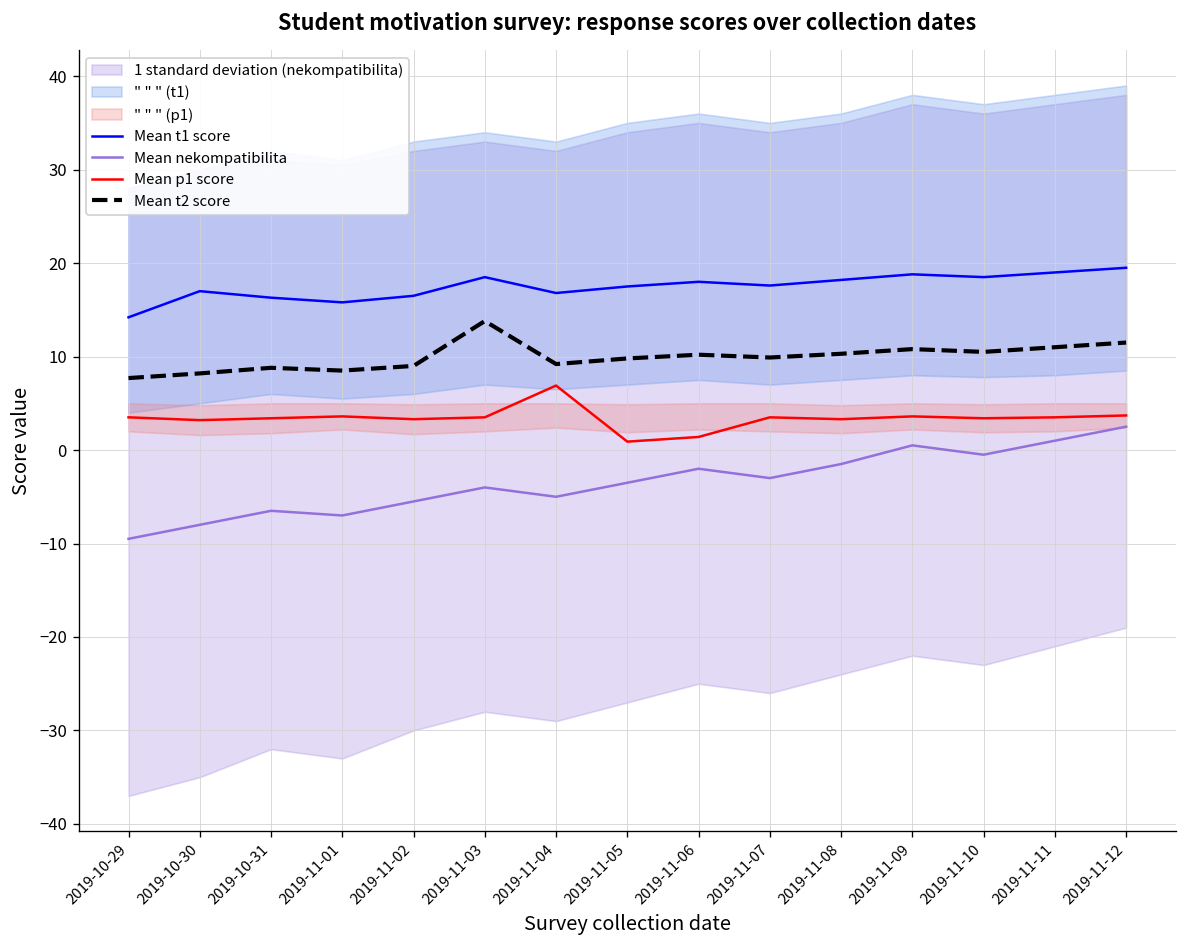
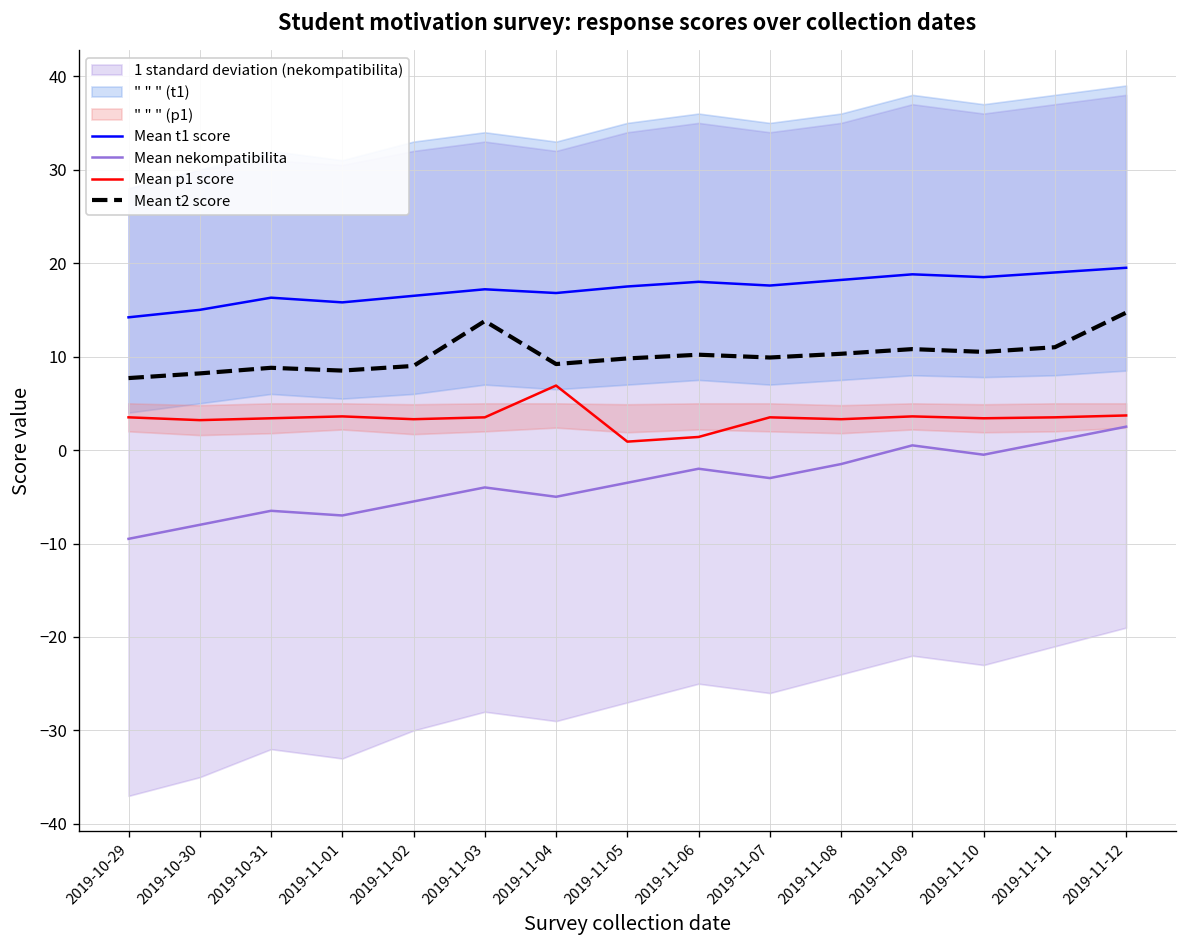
  {
    "Mean t1 score": {
      "2019-10-29": 14,
-     "2019-10-30": 17,
+     "2019-10-30": 15,
      "2019-10-31": 16,
      "2019-11-01": 16,
      "2019-11-02": 17,
-     "2019-11-03": 19,
+     "2019-11-03": 17,
      "2019-11-04": 17,
      "2019-11-05": 18,
      "2019-11-06": 18,
      "2019-11-07": 18,
      "2019-11-08": 18,
      "2019-11-09": 19,
      "2019-11-10": 19,
      "2019-11-11": 19,
      "2019-11-12": 20
    },
    "Mean p1 score": {
      "2019-10-29": 4,
      "2019-10-30": 3,
      "2019-10-31": 3,
      "2019-11-01": 4,
      "2019-11-02": 3,
      "2019-11-03": 4,
      "2019-11-04": 7,
      "2019-11-05": 1,
      "2019-11-06": 1,
      "2019-11-07": 4,
      "2019-11-08": 3,
      "2019-11-09": 4,
      "2019-11-10": 3,
      "2019-11-11": 4,
      "2019-11-12": 4
    },
    "Mean t2 score": {
      "2019-10-29": 8,
      "2019-10-30": 8,
      "2019-10-31": 9,
      "2019-11-01": 9,
      "2019-11-02": 9,
      "2019-11-03": 14,
      "2019-11-04": 9,
      "2019-11-05": 10,
      "2019-11-06": 10,
      "2019-11-07": 10,
      "2019-11-08": 10,
      "2019-11-09": 11,
      "2019-11-10": 11,
      "2019-11-11": 11,
-     "2019-11-12": 12
+     "2019-11-12": 15
    }
  }
